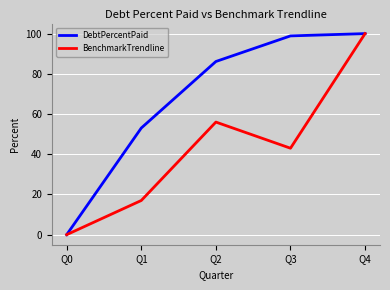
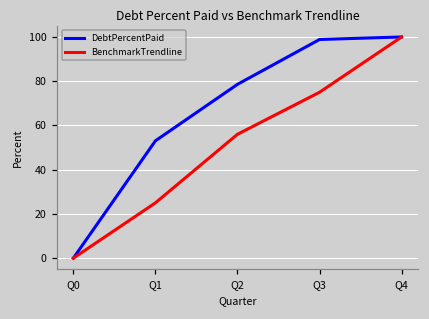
  {
    "DebtPercentPaid": {
      "Q1": 53,
-     "Q2": 86,
+     "Q2": 79,
      "Q3": 99
    },
    "BenchmarkTrendline": {
-     "Q1": 17,
+     "Q1": 25,
      "Q2": 56,
-     "Q3": 43
+     "Q3": 75
    }
  }
